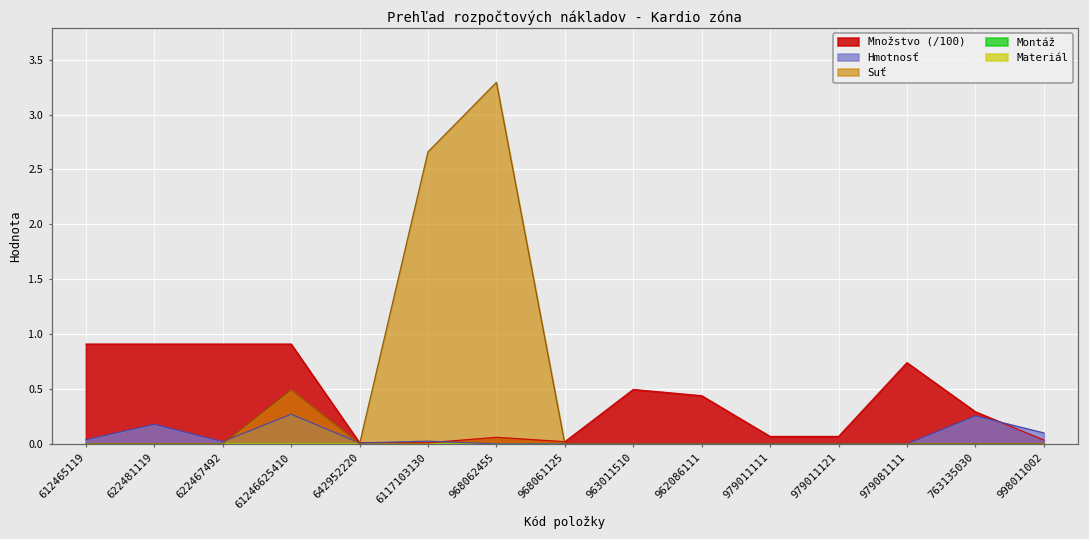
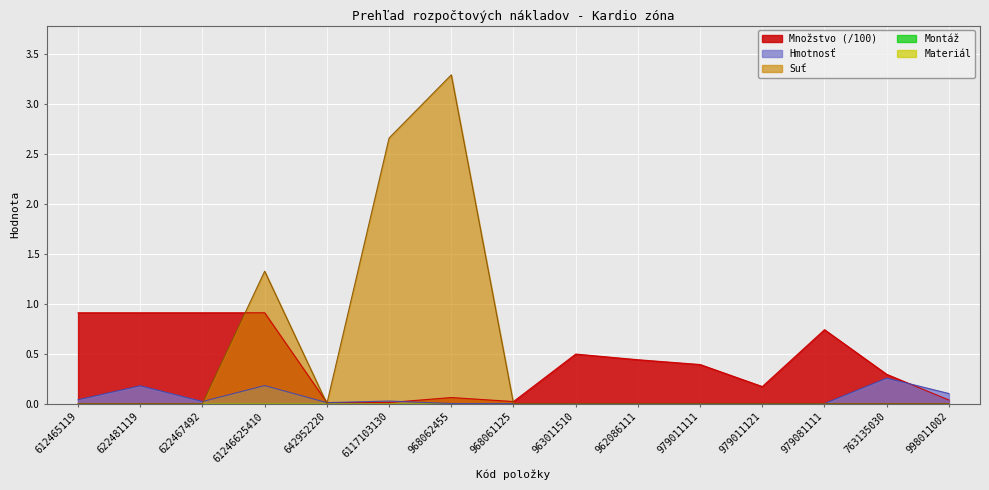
  {
    "Množstvo (/100)": {
      "612465119": 0.9,
      "622481119": 0.9,
      "622467492": 0.9,
      "61246625410": 0.9,
      "968062455": 0.1,
      "963011510": 0.5,
      "962086111": 0.4,
-     "979011111": 0.1,
-     "979011121": 0.1,
+     "979011111": 0.4,
+     "979011121": 0.2,
      "979081111": 0.7,
      "763135030": 0.3,
      "998011002": 0.0
    },
    "Hmotnosť": {
      "612465119": 0.0,
      "622481119": 0.2,
-     "61246625410": 0.3,
+     "61246625410": 0.2,
      "763135030": 0.3,
      "998011002": 0.1
    },
    "Suť": {
-     "61246625410": 0.5,
+     "61246625410": 1.3,
      "6117103130": 2.7,
      "968062455": 3.3
    },
    "Materiál": {
      "61246625410": 0.0
    }
  }
